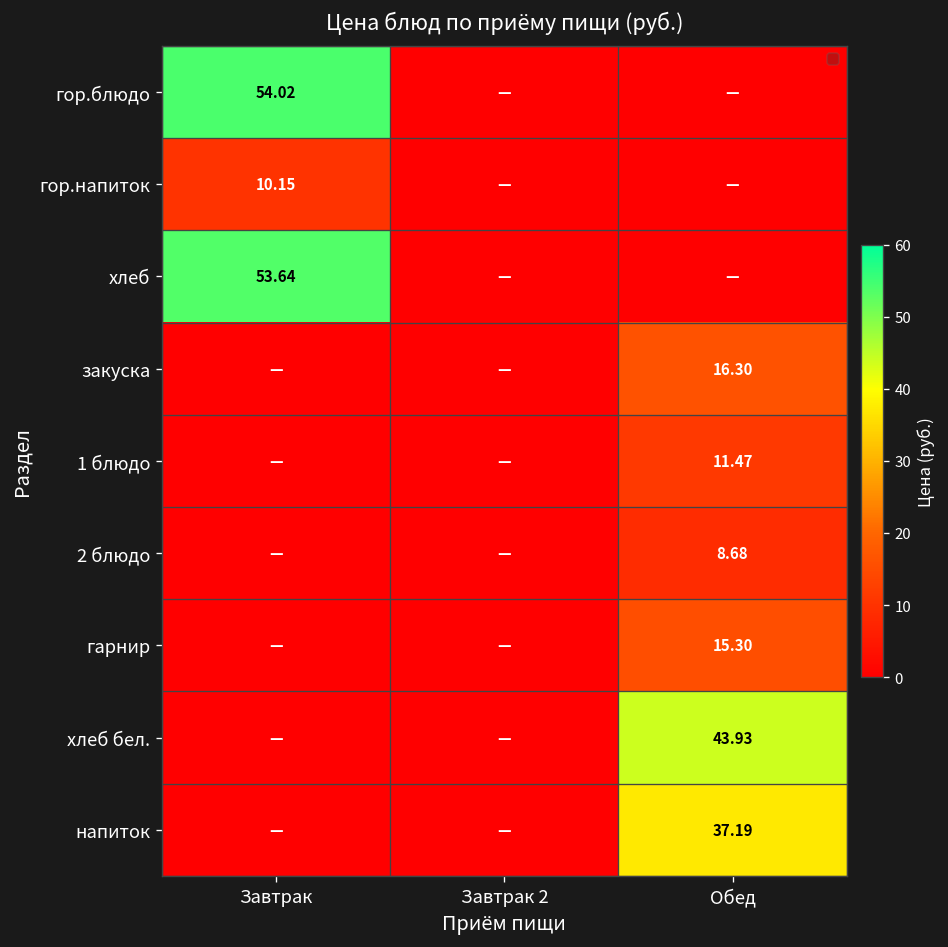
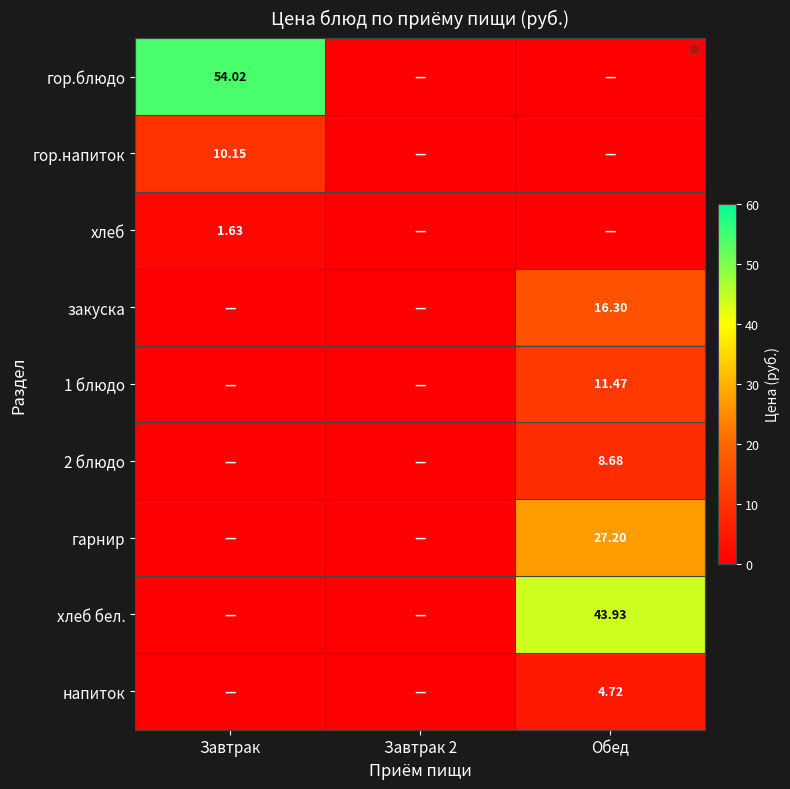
  {
    "гор.блюдо": {
      "Завтрак": 54.02
    },
    "гор.напиток": {
      "Завтрак": 10.15
    },
    "хлеб": {
-     "Завтрак": 53.64
+     "Завтрак": 1.63
    },
    "закуска": {
      "Обед": 16.30
    },
    "1 блюдо": {
      "Обед": 11.47
    },
    "2 блюдо": {
      "Обед": 8.68
    },
    "гарнир": {
-     "Обед": 15.30
+     "Обед": 27.20
    },
    "хлеб бел.": {
      "Обед": 43.93
    },
    "напиток": {
-     "Обед": 37.19
+     "Обед": 4.72
    }
  }
